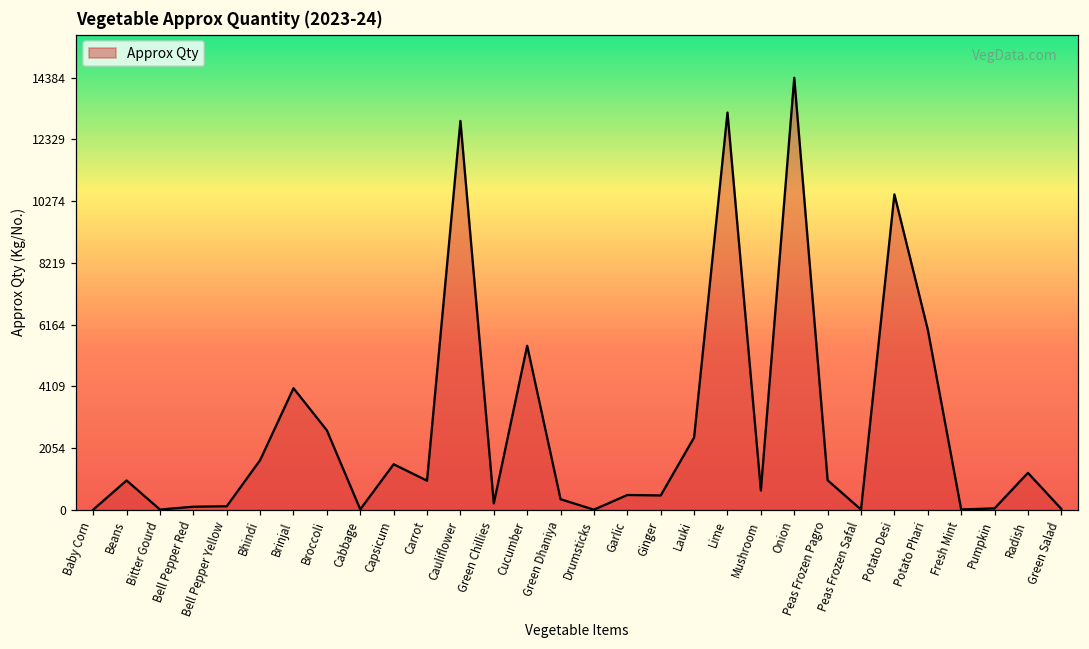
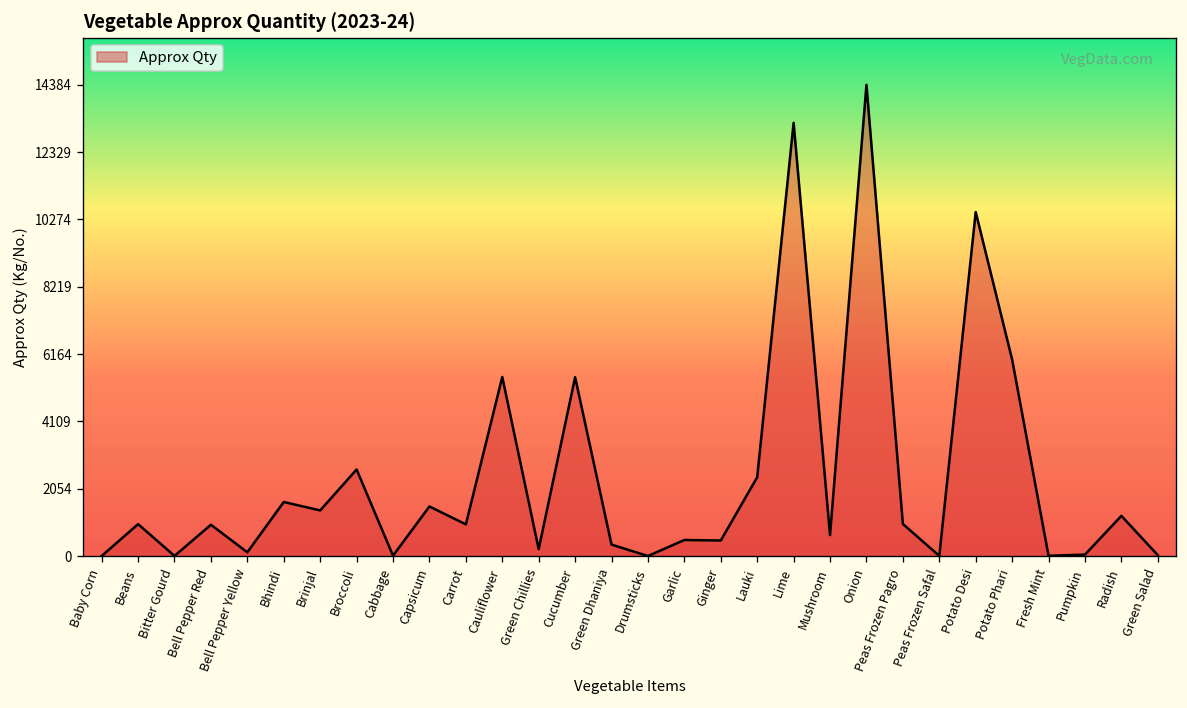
  {
    "Baby Corn": 0,
    "Beans": 1000,
    "Bitter Gourd": 0,
-   "Bell Pepper Red": 100,
+   "Bell Pepper Red": 1000,
    "Bell Pepper Yellow": 100,
    "Bhindi": 1700,
-   "Brinjal": 4000,
+   "Brinjal": 1400,
    "Broccoli": 2600,
    "Cabbage": 0,
    "Capsicum": 1500,
    "Carrot": 1000,
-   "Cauliflower": 12900,
+   "Cauliflower": 5500,
    "Green Chillies": 200,
    "Cucumber": 5500,
    "Green Dhaniya": 400,
    "Drumsticks": 0,
    "Garlic": 500,
    "Ginger": 500,
    "Lauki": 2400,
    "Lime": 13200,
    "Mushroom": 600,
    "Onion": 14400,
    "Peas Frozen Pagro": 1000,
    "Peas Frozen Safal": 0,
    "Potato Desi": 10500,
    "Potato Phari": 6000,
    "Fresh Mint": 0,
    "Pumpkin": 0,
    "Radish": 1200,
    "Green Salad": 0
  }
